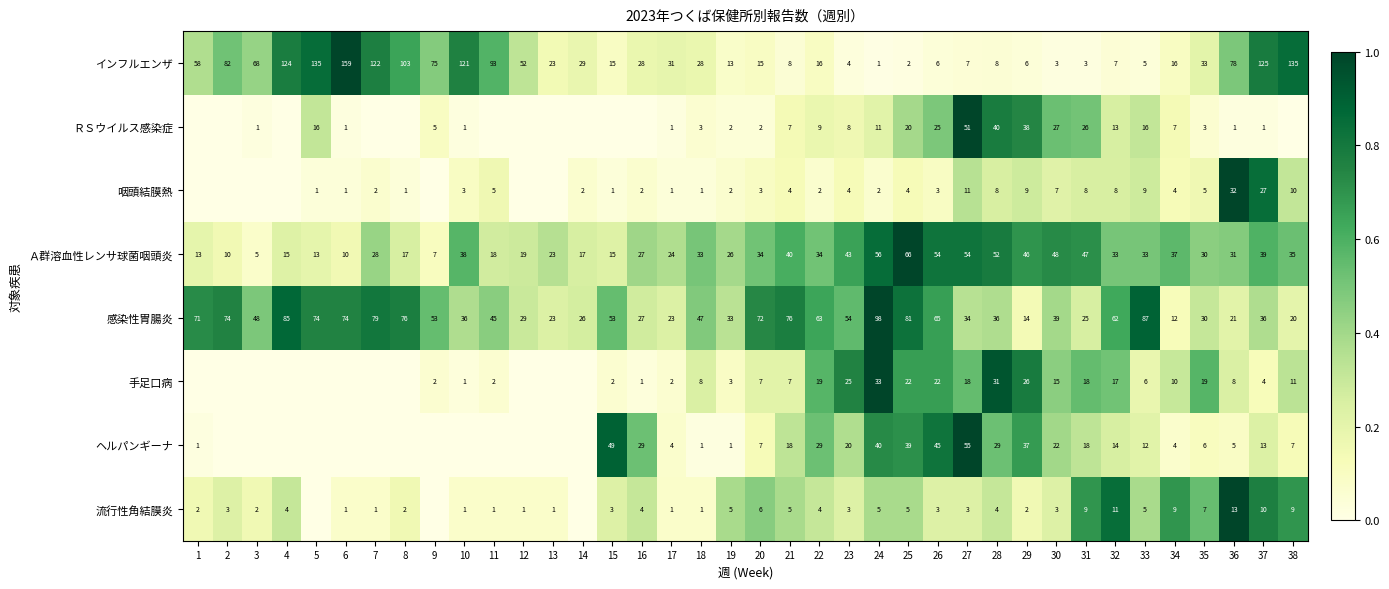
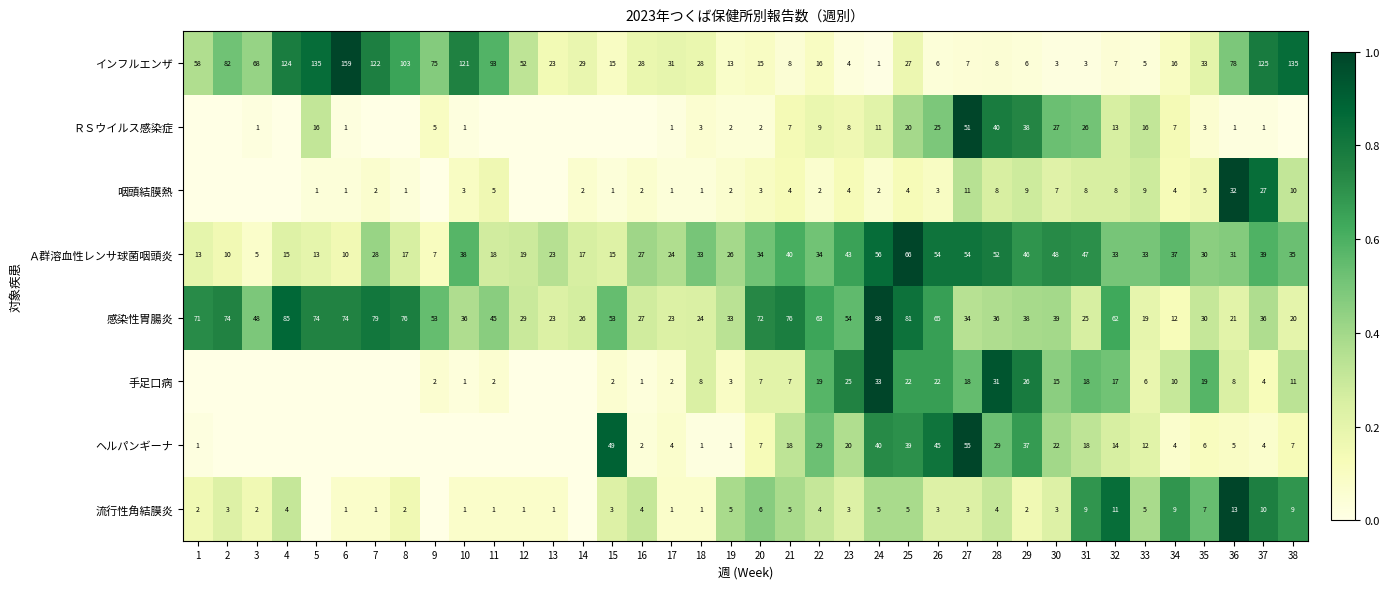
  {
    "インフルエンザ": {
      "1": 58,
      "2": 82,
      "3": 68,
      "4": 124,
      "5": 135,
      "6": 159,
      "7": 122,
      "8": 103,
      "9": 75,
      "10": 121,
      "11": 93,
      "12": 52,
      "13": 23,
      "14": 29,
      "15": 15,
      "16": 28,
      "17": 31,
      "18": 28,
      "19": 13,
      "20": 15,
      "21": 8,
      "22": 16,
      "23": 4,
      "24": 1,
-     "25": 2,
+     "25": 27,
      "26": 6,
      "27": 7,
      "28": 8,
      "29": 6,
      "30": 3,
      "31": 3,
      "32": 7,
      "33": 5,
      "34": 16,
      "35": 33,
      "36": 78,
      "37": 125,
      "38": 135
    },
    "感染性胃腸炎": {
      "1": 71,
      "2": 74,
      "3": 48,
      "4": 85,
      "5": 74,
      "6": 74,
      "7": 79,
      "8": 76,
      "9": 53,
      "10": 36,
      "11": 45,
      "12": 29,
      "13": 23,
      "14": 26,
      "15": 53,
      "16": 27,
      "17": 23,
-     "18": 47,
+     "18": 24,
      "19": 33,
      "20": 72,
      "21": 76,
      "22": 63,
      "23": 54,
      "24": 98,
      "25": 81,
      "26": 65,
      "27": 34,
      "28": 36,
-     "29": 14,
+     "29": 38,
      "30": 39,
      "31": 25,
      "32": 62,
-     "33": 87,
+     "33": 19,
      "34": 12,
      "35": 30,
      "36": 21,
      "37": 36,
      "38": 20
    },
    "ヘルパンギーナ": {
      "1": 1,
      "15": 49,
-     "16": 29,
+     "16": 2,
      "17": 4,
      "18": 1,
      "19": 1,
      "20": 7,
      "21": 18,
      "22": 29,
      "23": 20,
      "24": 40,
      "25": 39,
      "26": 45,
      "27": 55,
      "28": 29,
      "29": 37,
      "30": 22,
      "31": 18,
      "32": 14,
      "33": 12,
      "34": 4,
      "35": 6,
      "36": 5,
-     "37": 13,
+     "37": 4,
      "38": 7
    }
  }
